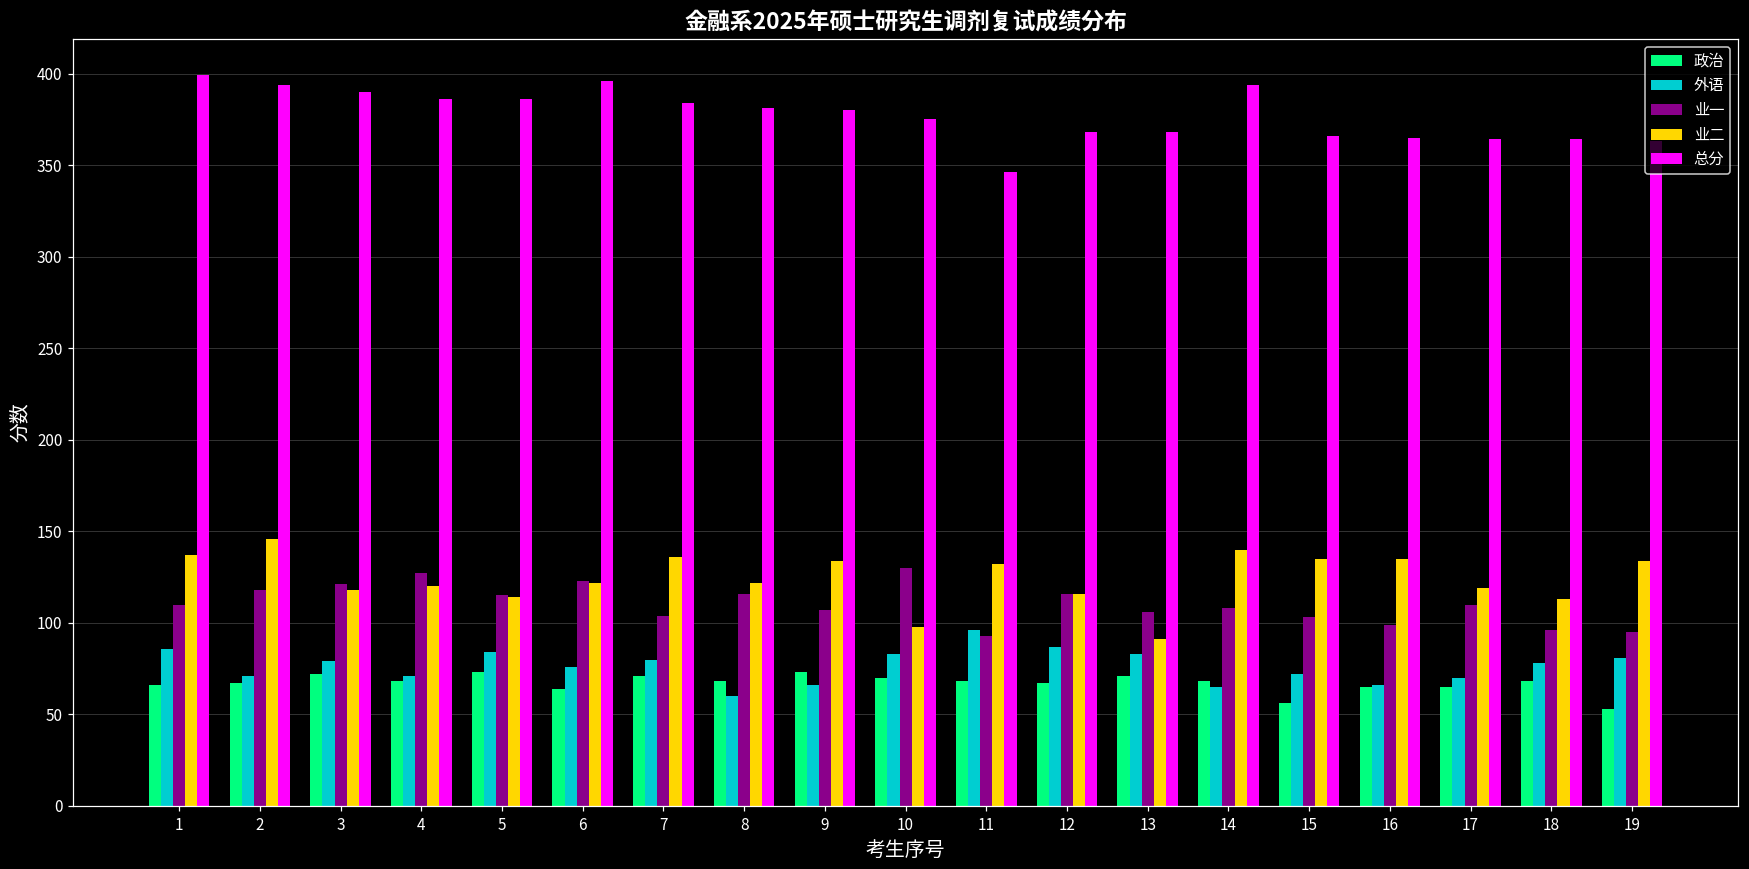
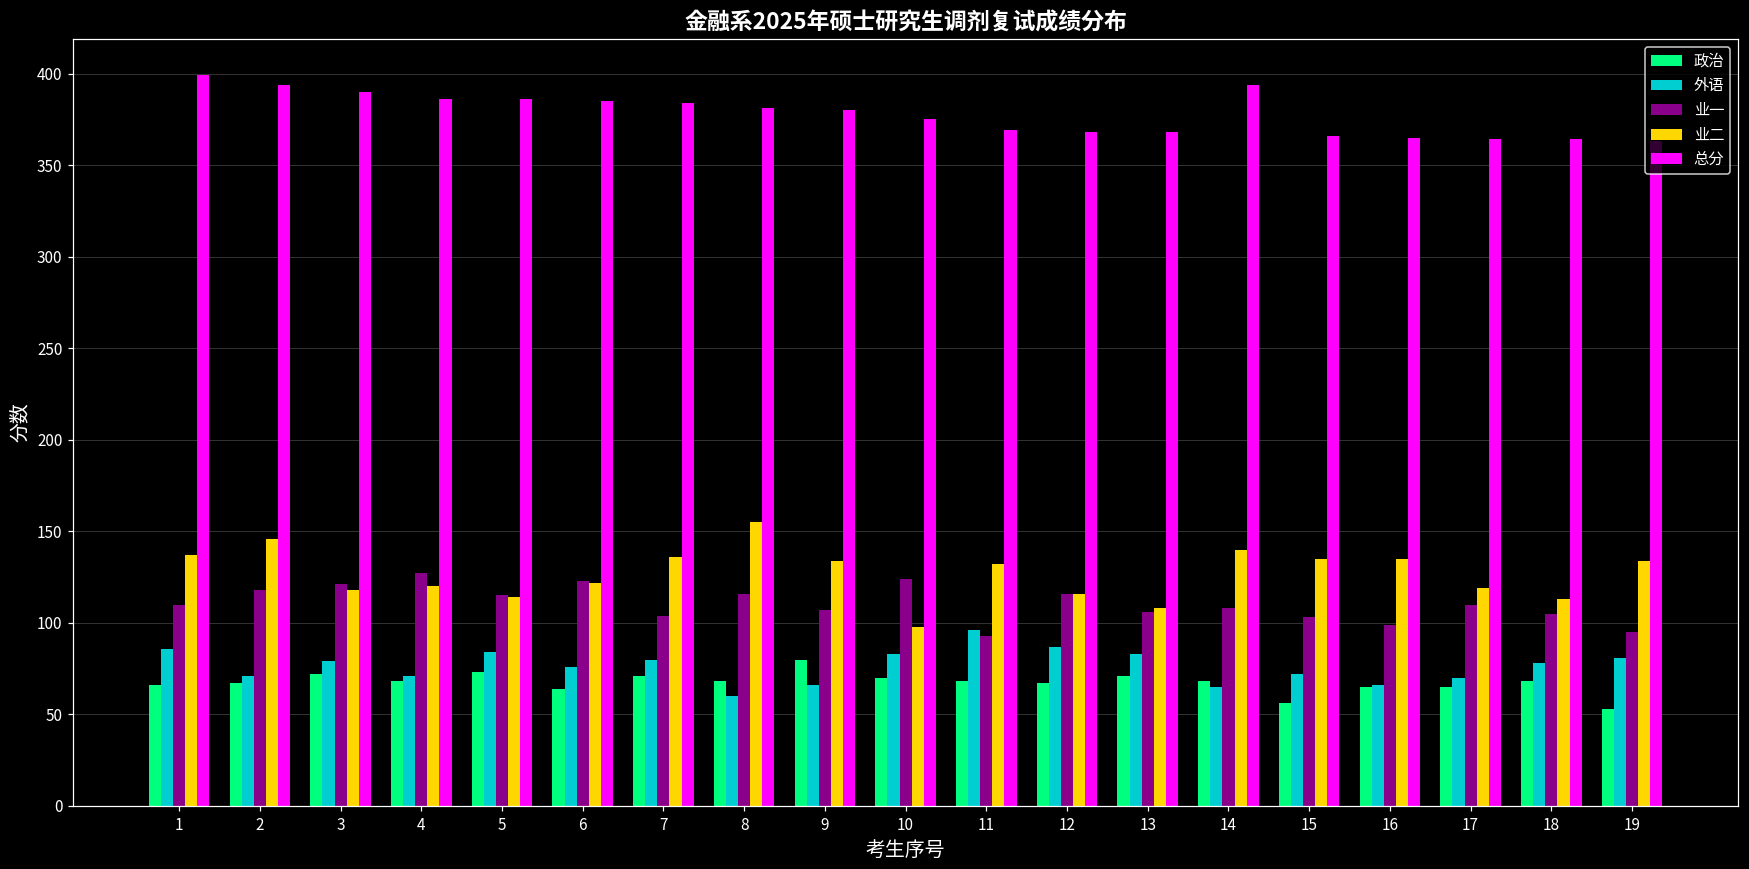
  {
    "政治": {
      "1": 66,
      "2": 67,
      "3": 72,
      "4": 68,
      "5": 73,
      "6": 64,
      "7": 71,
      "8": 68,
-     "9": 73,
+     "9": 80,
      "10": 70,
      "11": 68,
      "12": 67,
      "13": 71,
      "14": 68,
      "15": 56,
      "16": 65,
      "17": 65,
      "18": 68,
      "19": 53
    },
    "外语": {
      "1": 86,
      "2": 71,
      "3": 79,
      "4": 71,
      "5": 84,
      "6": 76,
      "7": 80,
      "8": 60,
      "9": 66,
      "10": 83,
      "11": 96,
      "12": 87,
      "13": 83,
      "14": 65,
      "15": 72,
      "16": 66,
      "17": 70,
      "18": 78,
      "19": 81
    },
    "业一": {
      "1": 110,
      "2": 118,
      "3": 121,
      "4": 127,
      "5": 115,
      "6": 123,
      "7": 104,
      "8": 116,
      "9": 107,
-     "10": 130,
+     "10": 124,
      "11": 93,
      "12": 116,
      "13": 106,
      "14": 108,
      "15": 103,
      "16": 99,
      "17": 110,
-     "18": 96,
+     "18": 105,
      "19": 95
    },
    "业二": {
      "1": 137,
      "2": 146,
      "3": 118,
      "4": 120,
      "5": 114,
      "6": 122,
      "7": 136,
-     "8": 122,
+     "8": 155,
      "9": 134,
      "10": 98,
      "11": 132,
      "12": 116,
-     "13": 91,
+     "13": 108,
      "14": 140,
      "15": 135,
      "16": 135,
      "17": 119,
      "18": 113,
      "19": 134
    },
    "总分": {
      "1": 399,
      "2": 394,
      "3": 390,
      "4": 386,
      "5": 386,
-     "6": 396,
+     "6": 385,
      "7": 384,
      "8": 381,
      "9": 380,
      "10": 375,
-     "11": 346,
+     "11": 369,
      "12": 368,
      "13": 368,
      "14": 394,
      "15": 366,
      "16": 365,
      "17": 364,
      "18": 364
    }
  }
